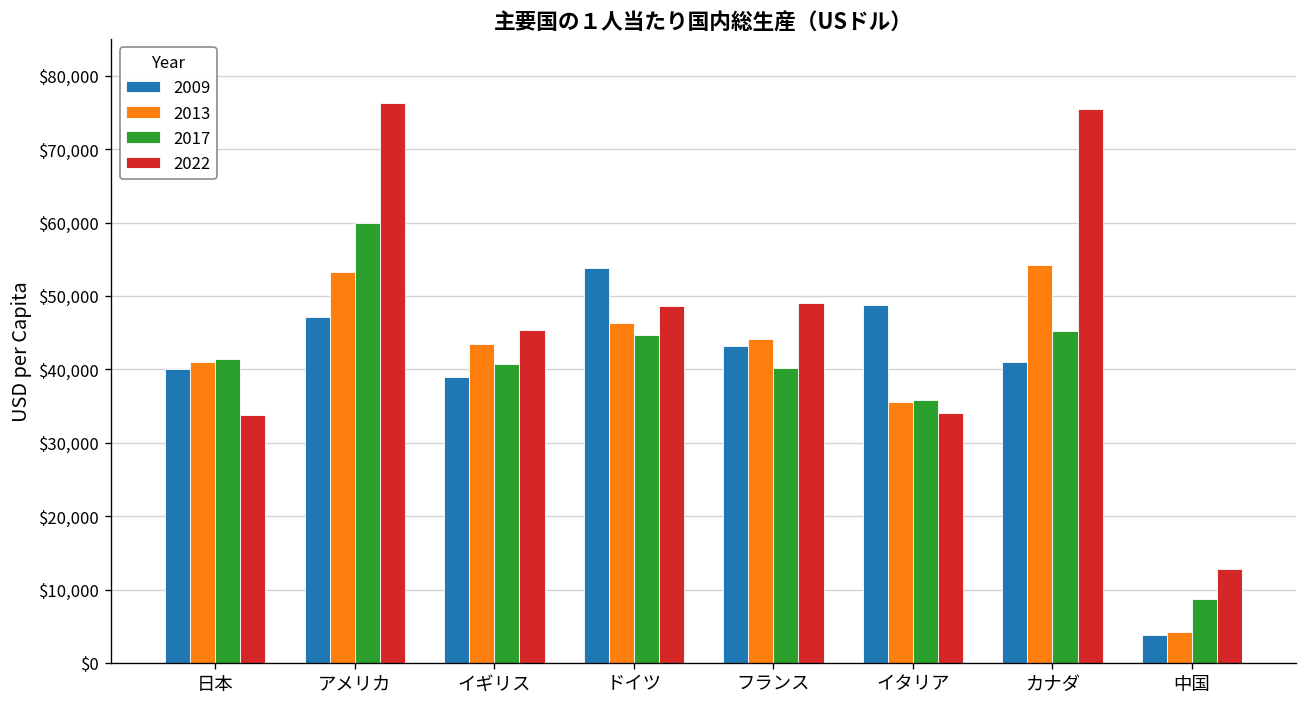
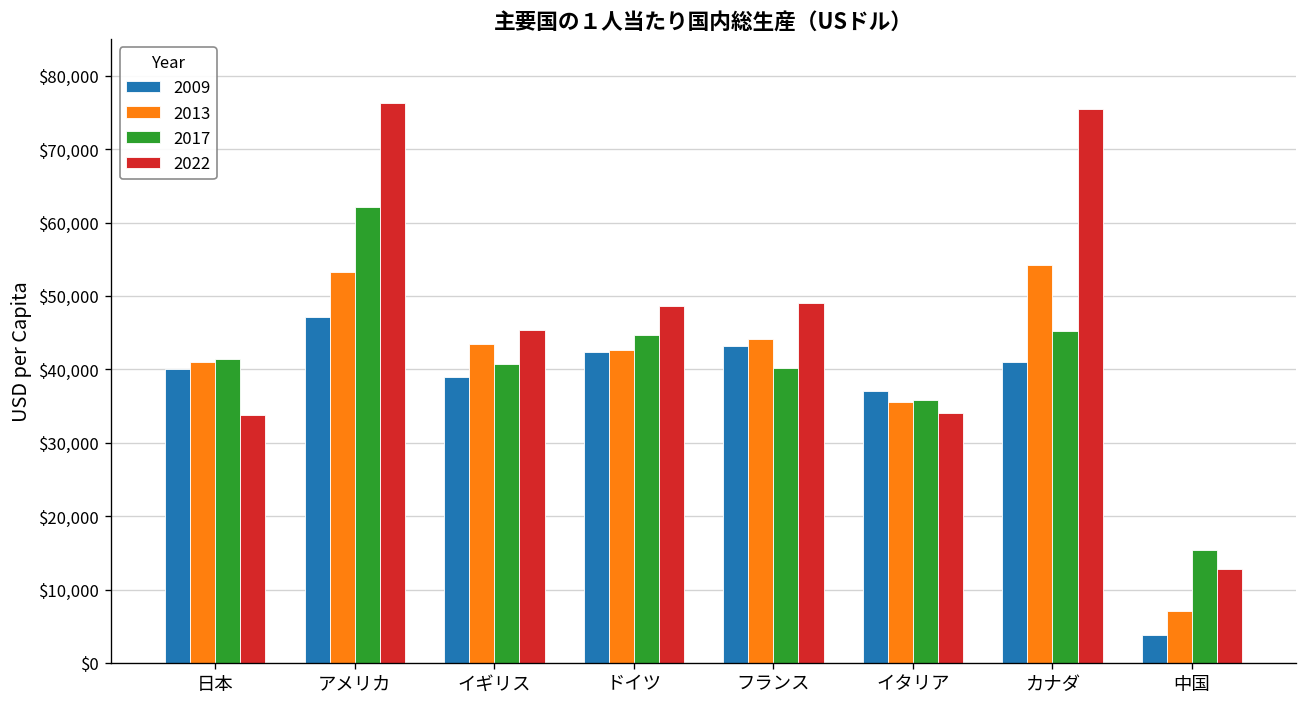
  {
    "2009": {
      "日本": "$40,000",
      "アメリカ": "$47,000",
      "イギリス": "$39,000",
-     "ドイツ": "$54,000",
+     "ドイツ": "$42,000",
      "フランス": "$43,000",
-     "イタリア": "$49,000",
+     "イタリア": "$37,000",
      "カナダ": "$41,000",
      "中国": "$4,000"
    },
    "2013": {
      "日本": "$41,000",
      "アメリカ": "$53,000",
      "イギリス": "$43,000",
-     "ドイツ": "$46,000",
+     "ドイツ": "$43,000",
      "フランス": "$44,000",
      "イタリア": "$36,000",
      "カナダ": "$54,000",
-     "中国": "$4,000"
+     "中国": "$7,000"
    },
    "2017": {
      "日本": "$41,000",
-     "アメリカ": "$60,000",
+     "アメリカ": "$62,000",
      "イギリス": "$41,000",
      "ドイツ": "$45,000",
      "フランス": "$40,000",
      "イタリア": "$36,000",
      "カナダ": "$45,000",
-     "中国": "$9,000"
+     "中国": "$15,000"
    },
    "2022": {
      "日本": "$34,000",
      "アメリカ": "$76,000",
      "イギリス": "$45,000",
      "ドイツ": "$49,000",
      "フランス": "$49,000",
      "イタリア": "$34,000",
      "カナダ": "$75,000",
      "中国": "$13,000"
    }
  }
